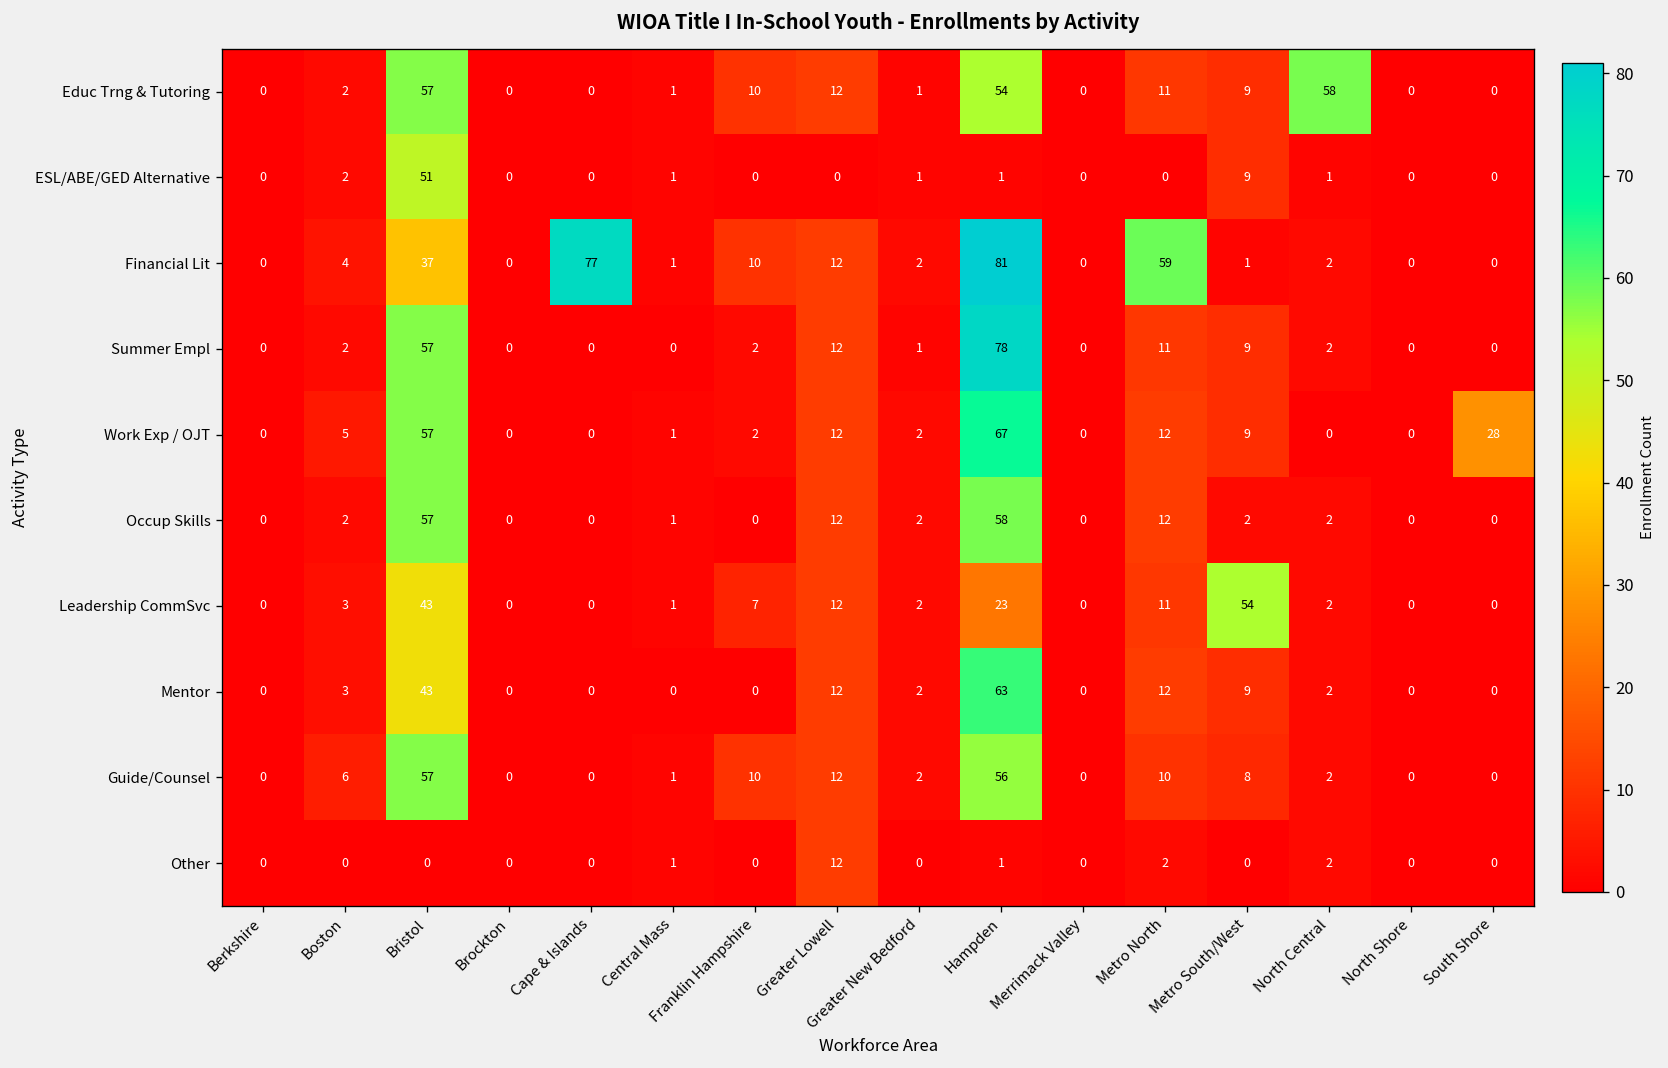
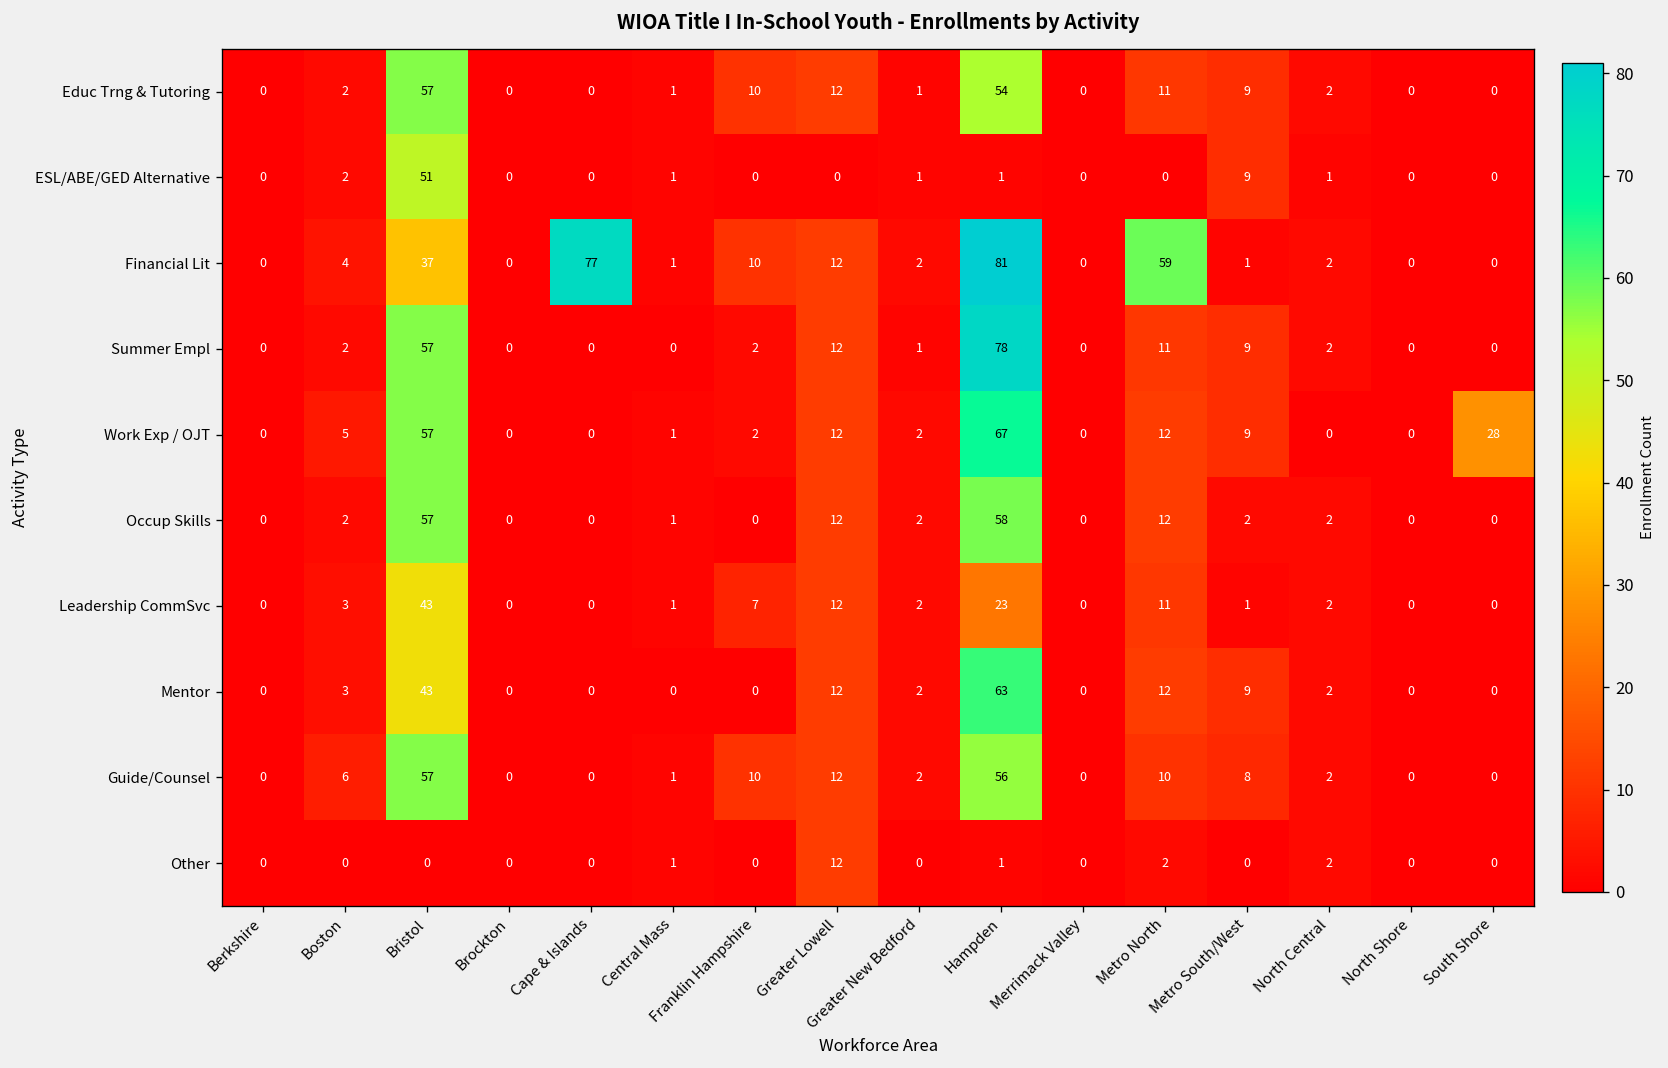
  {
    "Educ Trng & Tutoring": {
      "Berkshire": 0,
      "Boston": 2,
      "Bristol": 57,
      "Brockton": 0,
      "Cape & Islands": 0,
      "Central Mass": 1,
      "Franklin Hampshire": 10,
      "Greater Lowell": 12,
      "Greater New Bedford": 1,
      "Hampden": 54,
      "Merrimack Valley": 0,
      "Metro North": 11,
      "Metro South/West": 9,
-     "North Central": 58,
+     "North Central": 2,
      "North Shore": 0,
      "South Shore": 0
    },
    "ESL/ABE/GED Alternative": {
      "Berkshire": 0,
      "Boston": 2,
      "Bristol": 51,
      "Brockton": 0,
      "Cape & Islands": 0,
      "Central Mass": 1,
      "Franklin Hampshire": 0,
      "Greater Lowell": 0,
      "Greater New Bedford": 1,
      "Hampden": 1,
      "Merrimack Valley": 0,
      "Metro North": 0,
      "Metro South/West": 9,
      "North Central": 1,
      "North Shore": 0,
      "South Shore": 0
    },
    "Financial Lit": {
      "Berkshire": 0,
      "Boston": 4,
      "Bristol": 37,
      "Brockton": 0,
      "Cape & Islands": 77,
      "Central Mass": 1,
      "Franklin Hampshire": 10,
      "Greater Lowell": 12,
      "Greater New Bedford": 2,
      "Hampden": 81,
      "Merrimack Valley": 0,
      "Metro North": 59,
      "Metro South/West": 1,
      "North Central": 2,
      "North Shore": 0,
      "South Shore": 0
    },
    "Summer Empl": {
      "Berkshire": 0,
      "Boston": 2,
      "Bristol": 57,
      "Brockton": 0,
      "Cape & Islands": 0,
      "Central Mass": 0,
      "Franklin Hampshire": 2,
      "Greater Lowell": 12,
      "Greater New Bedford": 1,
      "Hampden": 78,
      "Merrimack Valley": 0,
      "Metro North": 11,
      "Metro South/West": 9,
      "North Central": 2,
      "North Shore": 0,
      "South Shore": 0
    },
    "Work Exp / OJT": {
      "Berkshire": 0,
      "Boston": 5,
      "Bristol": 57,
      "Brockton": 0,
      "Cape & Islands": 0,
      "Central Mass": 1,
      "Franklin Hampshire": 2,
      "Greater Lowell": 12,
      "Greater New Bedford": 2,
      "Hampden": 67,
      "Merrimack Valley": 0,
      "Metro North": 12,
      "Metro South/West": 9,
      "North Central": 0,
      "North Shore": 0,
      "South Shore": 28
    },
    "Occup Skills": {
      "Berkshire": 0,
      "Boston": 2,
      "Bristol": 57,
      "Brockton": 0,
      "Cape & Islands": 0,
      "Central Mass": 1,
      "Franklin Hampshire": 0,
      "Greater Lowell": 12,
      "Greater New Bedford": 2,
      "Hampden": 58,
      "Merrimack Valley": 0,
      "Metro North": 12,
      "Metro South/West": 2,
      "North Central": 2,
      "North Shore": 0,
      "South Shore": 0
    },
    "Leadership CommSvc": {
      "Berkshire": 0,
      "Boston": 3,
      "Bristol": 43,
      "Brockton": 0,
      "Cape & Islands": 0,
      "Central Mass": 1,
      "Franklin Hampshire": 7,
      "Greater Lowell": 12,
      "Greater New Bedford": 2,
      "Hampden": 23,
      "Merrimack Valley": 0,
      "Metro North": 11,
-     "Metro South/West": 54,
+     "Metro South/West": 1,
      "North Central": 2,
      "North Shore": 0,
      "South Shore": 0
    },
    "Mentor": {
      "Berkshire": 0,
      "Boston": 3,
      "Bristol": 43,
      "Brockton": 0,
      "Cape & Islands": 0,
      "Central Mass": 0,
      "Franklin Hampshire": 0,
      "Greater Lowell": 12,
      "Greater New Bedford": 2,
      "Hampden": 63,
      "Merrimack Valley": 0,
      "Metro North": 12,
      "Metro South/West": 9,
      "North Central": 2,
      "North Shore": 0,
      "South Shore": 0
    },
    "Guide/Counsel": {
      "Berkshire": 0,
      "Boston": 6,
      "Bristol": 57,
      "Brockton": 0,
      "Cape & Islands": 0,
      "Central Mass": 1,
      "Franklin Hampshire": 10,
      "Greater Lowell": 12,
      "Greater New Bedford": 2,
      "Hampden": 56,
      "Merrimack Valley": 0,
      "Metro North": 10,
      "Metro South/West": 8,
      "North Central": 2,
      "North Shore": 0,
      "South Shore": 0
    },
    "Other": {
      "Berkshire": 0,
      "Boston": 0,
      "Bristol": 0,
      "Brockton": 0,
      "Cape & Islands": 0,
      "Central Mass": 1,
      "Franklin Hampshire": 0,
      "Greater Lowell": 12,
      "Greater New Bedford": 0,
      "Hampden": 1,
      "Merrimack Valley": 0,
      "Metro North": 2,
      "Metro South/West": 0,
      "North Central": 2,
      "North Shore": 0,
      "South Shore": 0
    }
  }
